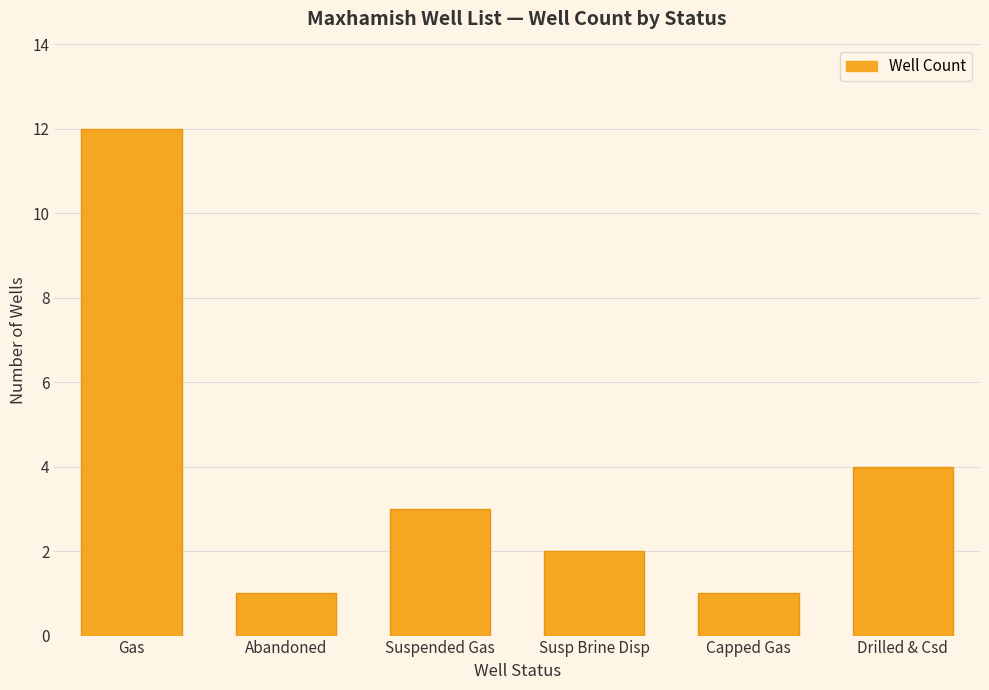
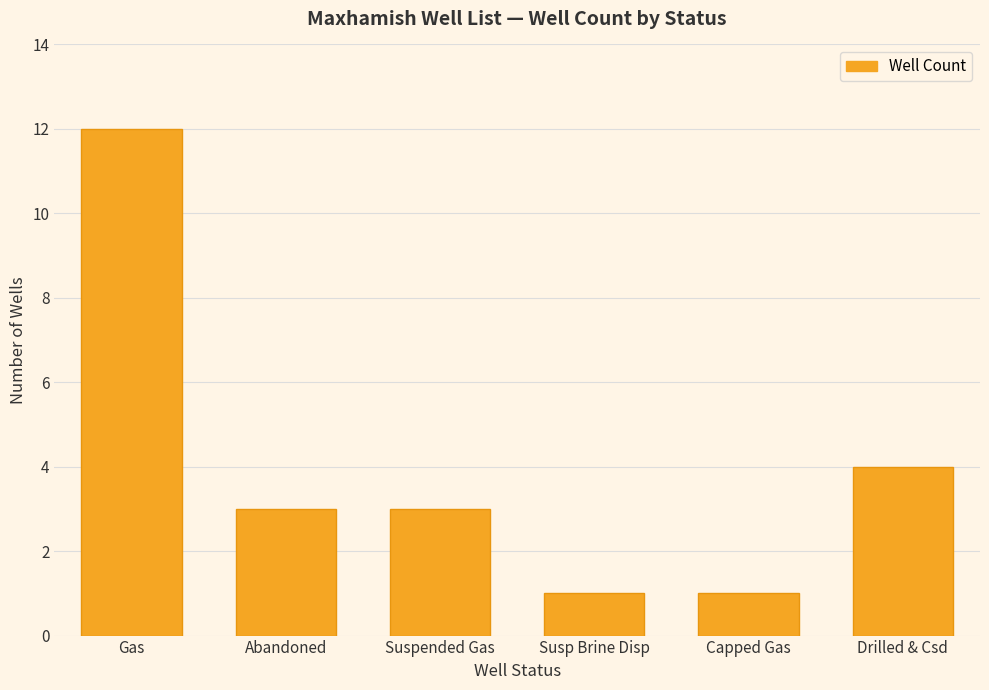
  {
    "Gas": 12,
-   "Abandoned": 1,
+   "Abandoned": 3,
    "Suspended Gas": 3,
-   "Susp Brine Disp": 2,
+   "Susp Brine Disp": 1,
    "Capped Gas": 1,
    "Drilled & Csd": 4
  }
